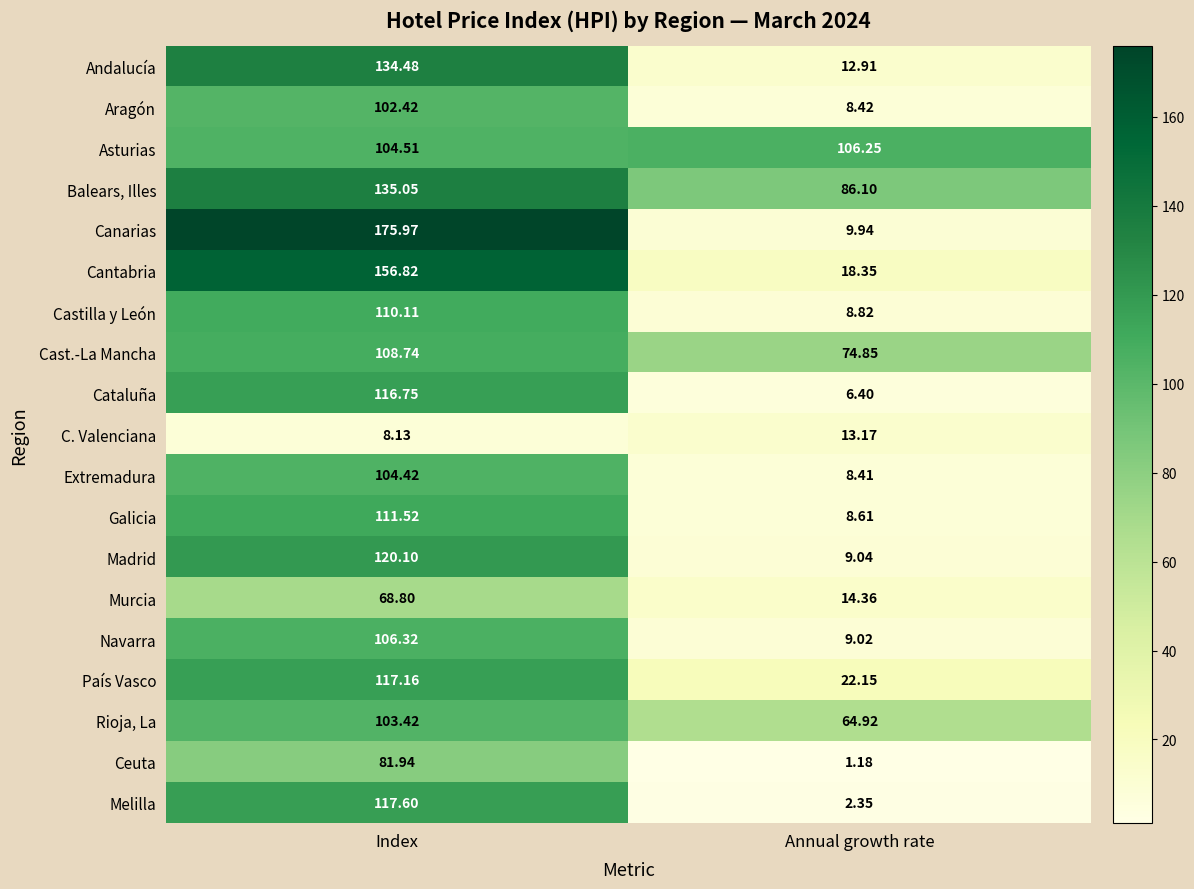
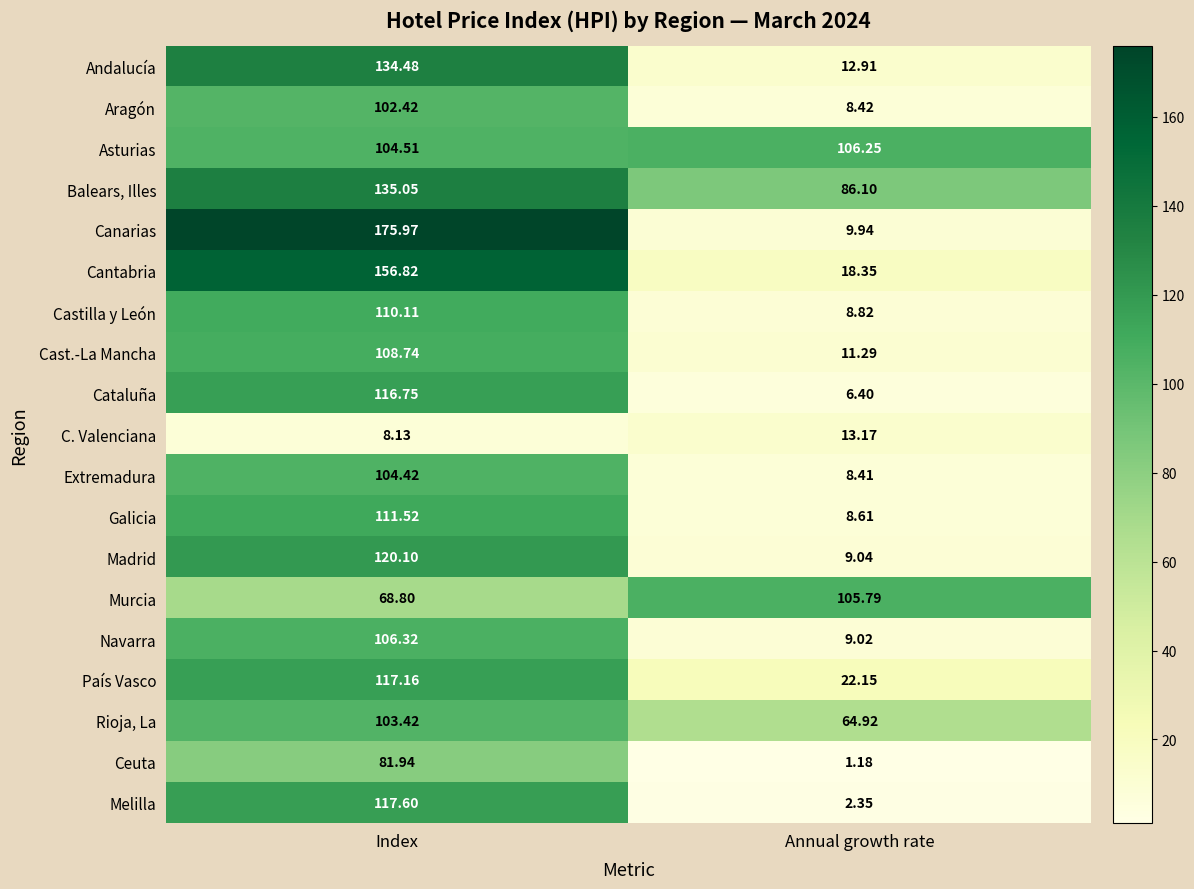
  {
    "Andalucía": {
      "Index": 134.48,
      "Annual growth rate": 12.91
    },
    "Aragón": {
      "Index": 102.42,
      "Annual growth rate": 8.42
    },
    "Asturias": {
      "Index": 104.51,
      "Annual growth rate": 106.25
    },
    "Balears, Illes": {
      "Index": 135.05,
      "Annual growth rate": 86.10
    },
    "Canarias": {
      "Index": 175.97,
      "Annual growth rate": 9.94
    },
    "Cantabria": {
      "Index": 156.82,
      "Annual growth rate": 18.35
    },
    "Castilla y León": {
      "Index": 110.11,
      "Annual growth rate": 8.82
    },
    "Cast.-La Mancha": {
      "Index": 108.74,
-     "Annual growth rate": 74.85
+     "Annual growth rate": 11.29
    },
    "Cataluña": {
      "Index": 116.75,
      "Annual growth rate": 6.40
    },
    "C. Valenciana": {
      "Index": 8.13,
      "Annual growth rate": 13.17
    },
    "Extremadura": {
      "Index": 104.42,
      "Annual growth rate": 8.41
    },
    "Galicia": {
      "Index": 111.52,
      "Annual growth rate": 8.61
    },
    "Madrid": {
      "Index": 120.10,
      "Annual growth rate": 9.04
    },
    "Murcia": {
      "Index": 68.80,
-     "Annual growth rate": 14.36
+     "Annual growth rate": 105.79
    },
    "Navarra": {
      "Index": 106.32,
      "Annual growth rate": 9.02
    },
    "País Vasco": {
      "Index": 117.16,
      "Annual growth rate": 22.15
    },
    "Rioja, La": {
      "Index": 103.42,
      "Annual growth rate": 64.92
    },
    "Ceuta": {
      "Index": 81.94,
      "Annual growth rate": 1.18
    },
    "Melilla": {
      "Index": 117.60,
      "Annual growth rate": 2.35
    }
  }
